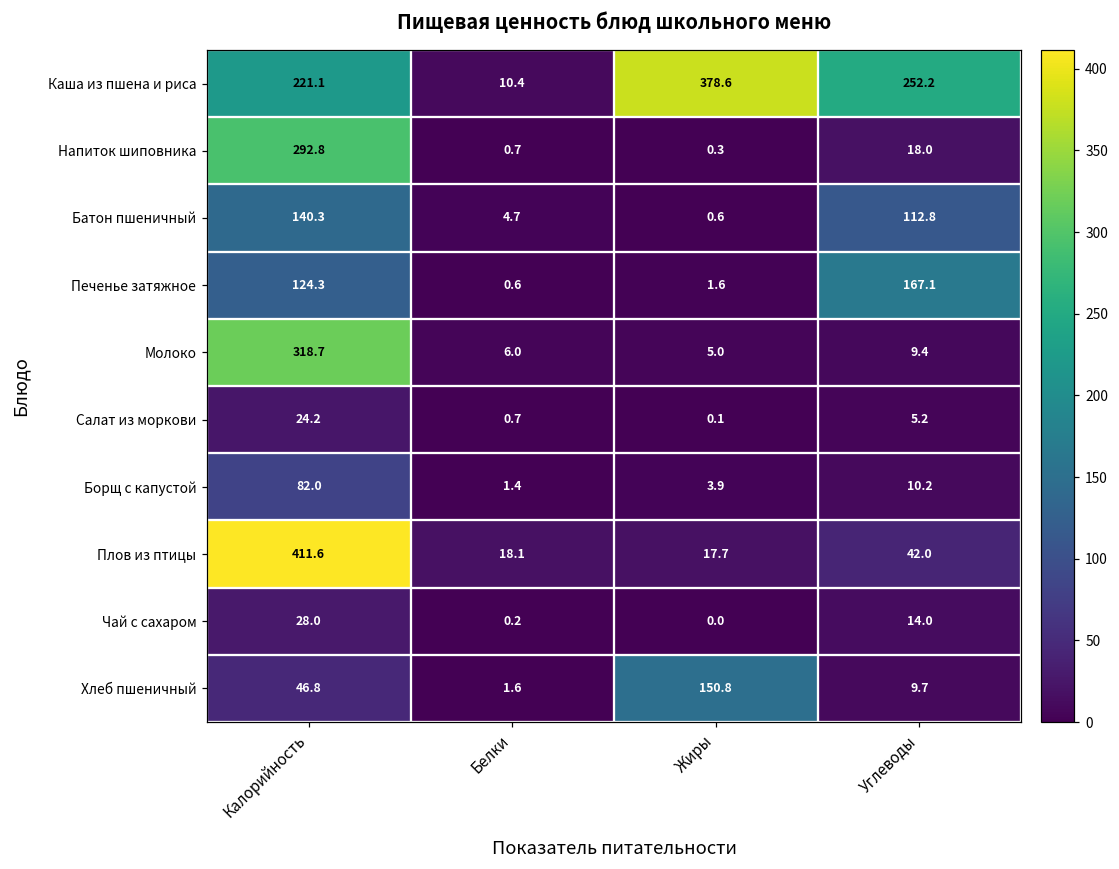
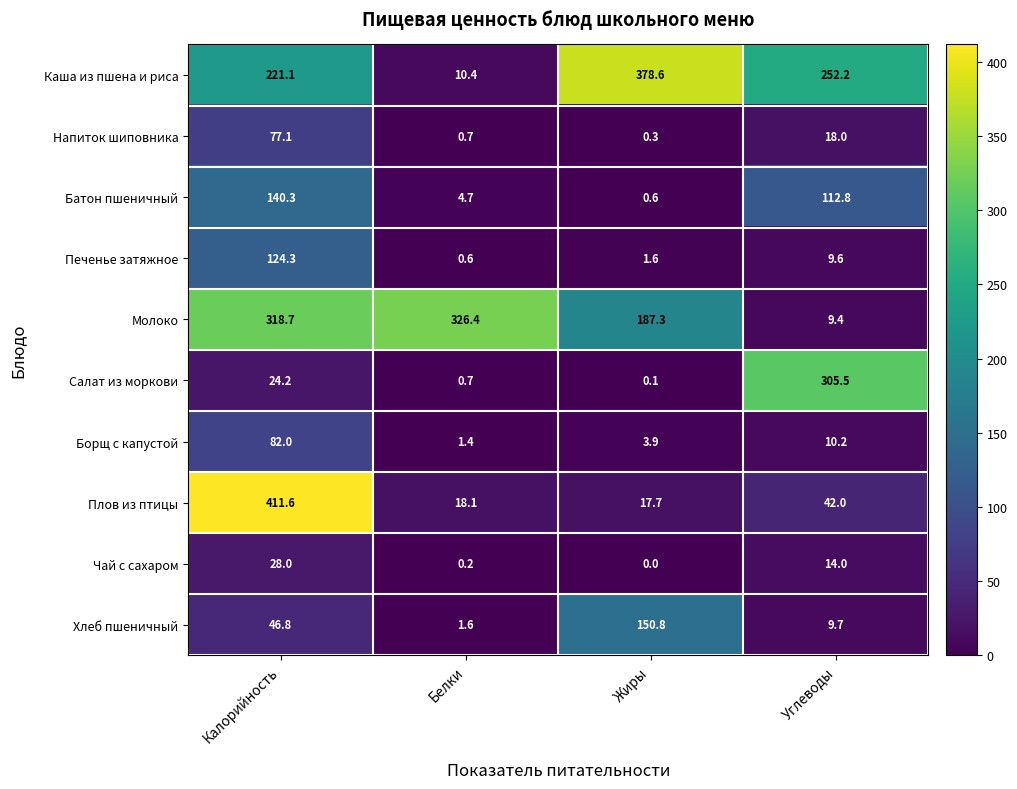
  {
    "Каша из пшена и риса": {
      "Калорийность": 221.1,
      "Белки": 10.4,
      "Жиры": 378.6,
      "Углеводы": 252.2
    },
    "Напиток шиповника": {
-     "Калорийность": 292.8,
+     "Калорийность": 77.1,
      "Белки": 0.7,
      "Жиры": 0.3,
      "Углеводы": 18.0
    },
    "Батон пшеничный": {
      "Калорийность": 140.3,
      "Белки": 4.7,
      "Жиры": 0.6,
      "Углеводы": 112.8
    },
    "Печенье затяжное": {
      "Калорийность": 124.3,
      "Белки": 0.6,
      "Жиры": 1.6,
-     "Углеводы": 167.1
+     "Углеводы": 9.6
    },
    "Молоко": {
      "Калорийность": 318.7,
-     "Белки": 6.0,
-     "Жиры": 5.0,
+     "Белки": 326.4,
+     "Жиры": 187.3,
      "Углеводы": 9.4
    },
    "Салат из моркови": {
      "Калорийность": 24.2,
      "Белки": 0.7,
      "Жиры": 0.1,
-     "Углеводы": 5.2
+     "Углеводы": 305.5
    },
    "Борщ с капустой": {
      "Калорийность": 82.0,
      "Белки": 1.4,
      "Жиры": 3.9,
      "Углеводы": 10.2
    },
    "Плов из птицы": {
      "Калорийность": 411.6,
      "Белки": 18.1,
      "Жиры": 17.7,
      "Углеводы": 42.0
    },
    "Чай с сахаром": {
      "Калорийность": 28.0,
      "Белки": 0.2,
      "Жиры": 0.0,
      "Углеводы": 14.0
    },
    "Хлеб пшеничный": {
      "Калорийность": 46.8,
      "Белки": 1.6,
      "Жиры": 150.8,
      "Углеводы": 9.7
    }
  }
